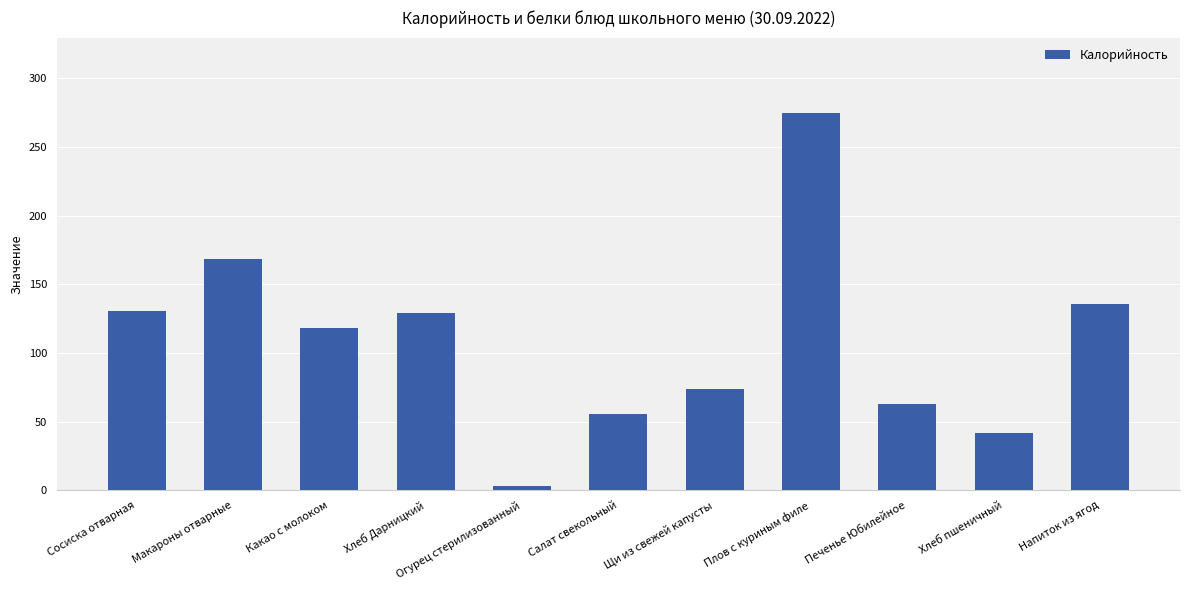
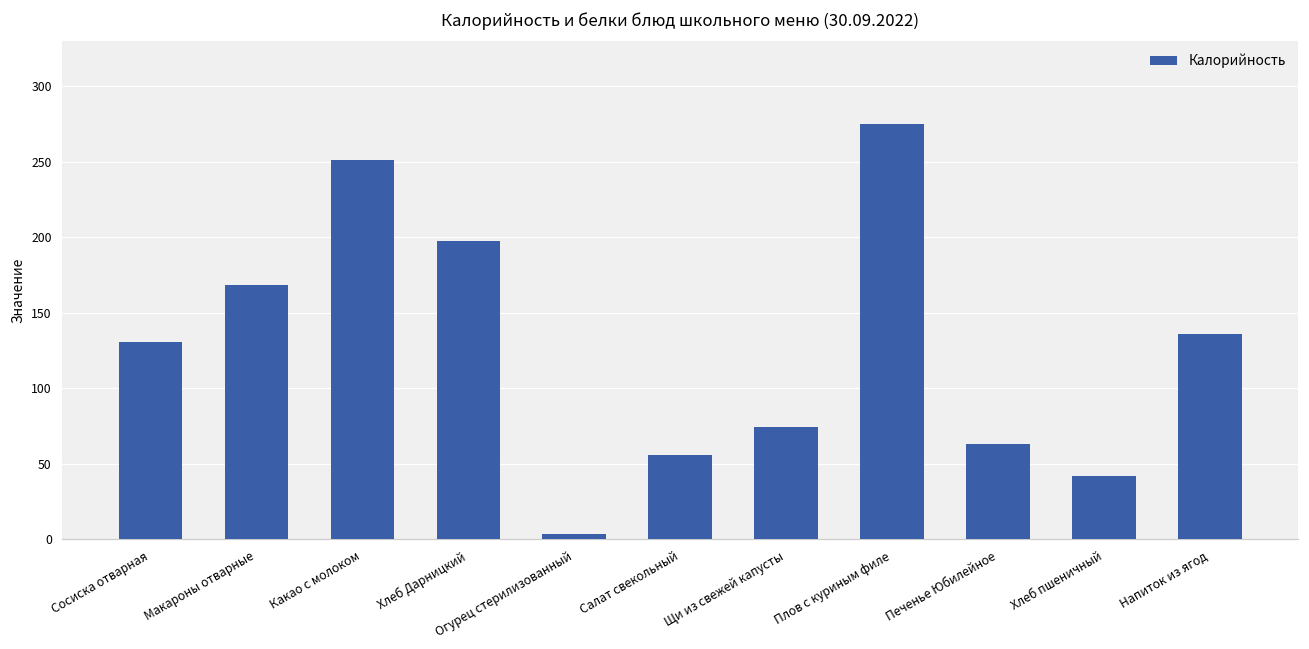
  {
    "Сосиска отварная": 131,
    "Макароны отварные": 168,
-   "Какао с молоком": 119,
-   "Хлеб Дарницкий": 129,
+   "Какао с молоком": 251,
+   "Хлеб Дарницкий": 197,
    "Огурец стерилизованный": 4,
    "Салат свекольный": 56,
    "Щи из свежей капусты": 74,
    "Плов с куриным филе": 275,
    "Печенье Юбилейное": 63,
    "Хлеб пшеничный": 42,
    "Напиток из ягод": 136
  }
